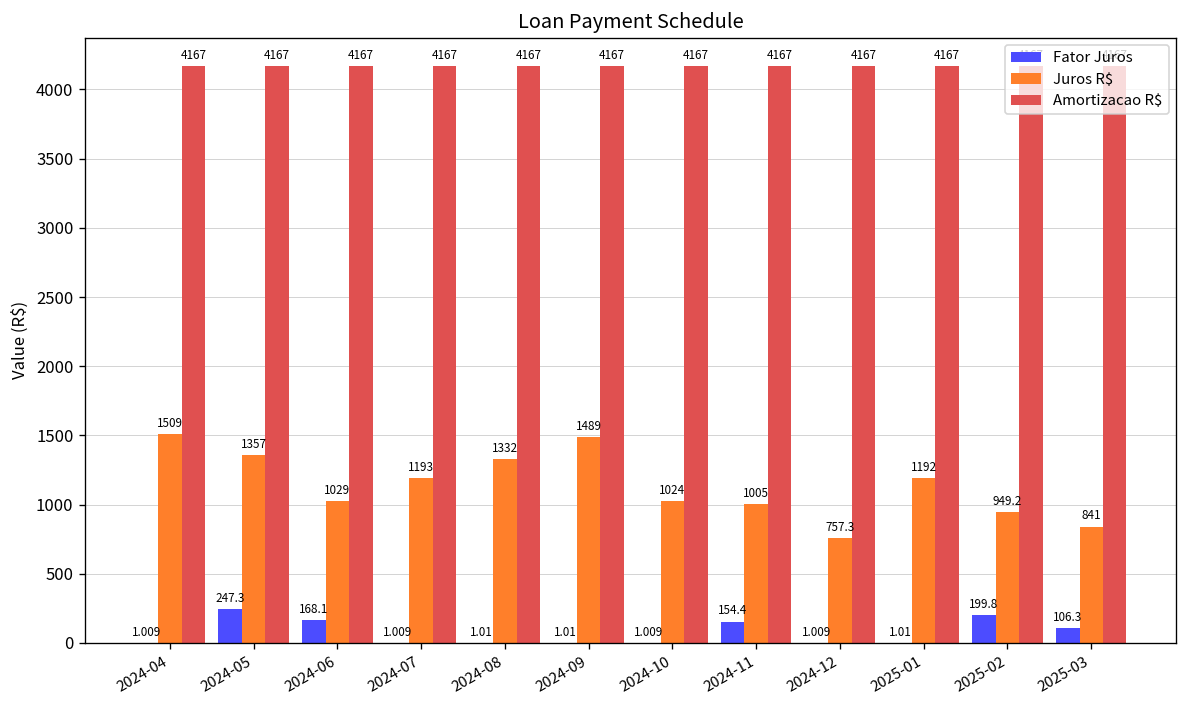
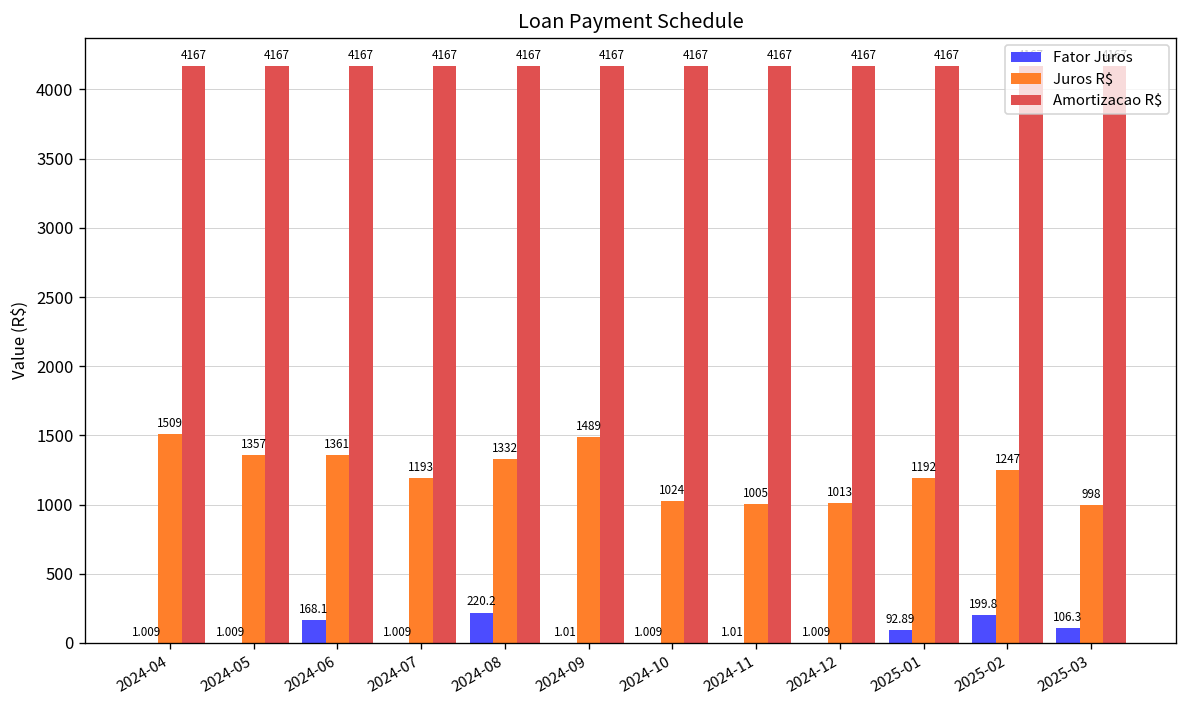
  {
    "Fator Juros": {
      "2024-04": 1.009,
-     "2024-05": 247.3,
+     "2024-05": 1.009,
      "2024-06": 168.1,
      "2024-07": 1.009,
-     "2024-08": 1.01,
+     "2024-08": 220.2,
      "2024-09": 1.01,
      "2024-10": 1.009,
-     "2024-11": 154.4,
+     "2024-11": 1.01,
      "2024-12": 1.009,
-     "2025-01": 1.01,
+     "2025-01": 92.89,
      "2025-02": 199.8,
      "2025-03": 106.3
    },
    "Juros R$": {
      "2024-04": 1509,
      "2024-05": 1357,
-     "2024-06": 1029,
+     "2024-06": 1361,
      "2024-07": 1193,
      "2024-08": 1332,
      "2024-09": 1489,
      "2024-10": 1024,
      "2024-11": 1005,
-     "2024-12": 757.3,
+     "2024-12": 1013,
      "2025-01": 1192,
-     "2025-02": 949.2,
-     "2025-03": 841
+     "2025-02": 1247,
+     "2025-03": 998
    },
    "Amortizacao R$": {
      "2024-04": 4167,
      "2024-05": 4167,
      "2024-06": 4167,
      "2024-07": 4167,
      "2024-08": 4167,
      "2024-09": 4167,
      "2024-10": 4167,
      "2024-11": 4167,
      "2024-12": 4167,
      "2025-01": 4167
    }
  }
